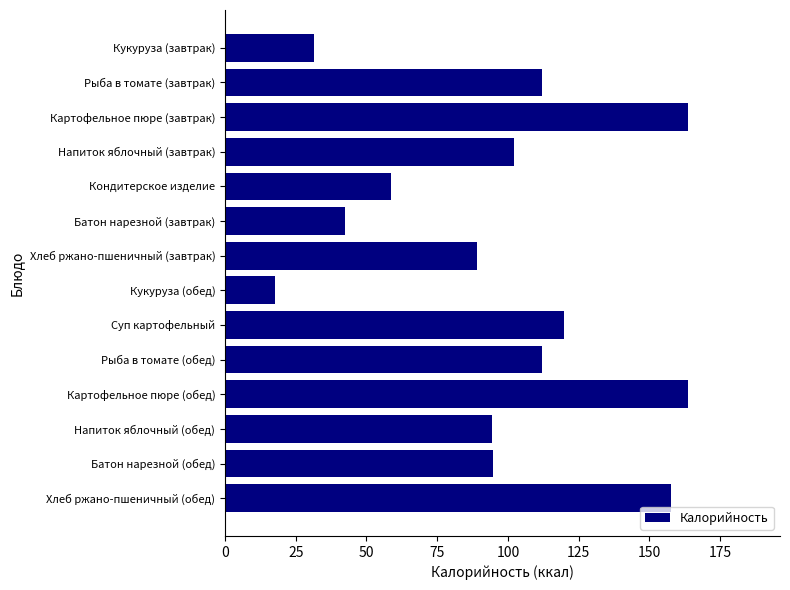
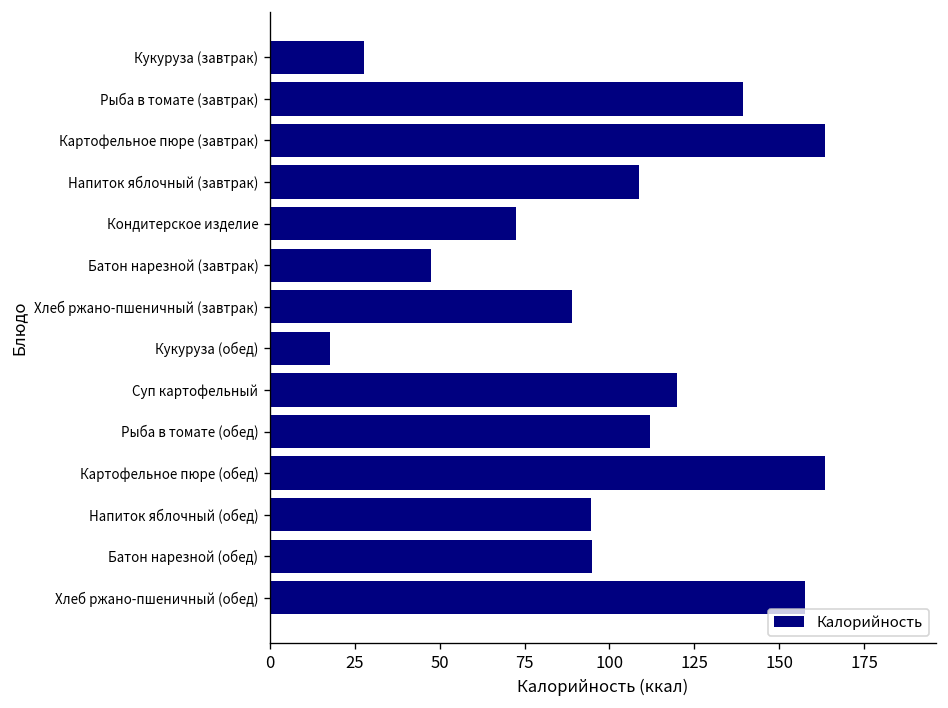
  {
-   "Кукуруза (завтрак)": 31,
-   "Рыба в томате (завтрак)": 112,
+   "Кукуруза (завтрак)": 28,
+   "Рыба в томате (завтрак)": 139,
    "Картофельное пюре (завтрак)": 164,
-   "Напиток яблочный (завтрак)": 102,
-   "Кондитерское изделие": 59,
-   "Батон нарезной (завтрак)": 42,
+   "Напиток яблочный (завтрак)": 109,
+   "Кондитерское изделие": 72,
+   "Батон нарезной (завтрак)": 47,
    "Хлеб ржано-пшеничный (завтрак)": 89,
    "Кукуруза (обед)": 18,
    "Суп картофельный": 120,
    "Рыба в томате (обед)": 112,
    "Картофельное пюре (обед)": 164,
    "Напиток яблочный (обед)": 95,
    "Батон нарезной (обед)": 95,
    "Хлеб ржано-пшеничный (обед)": 158
  }
